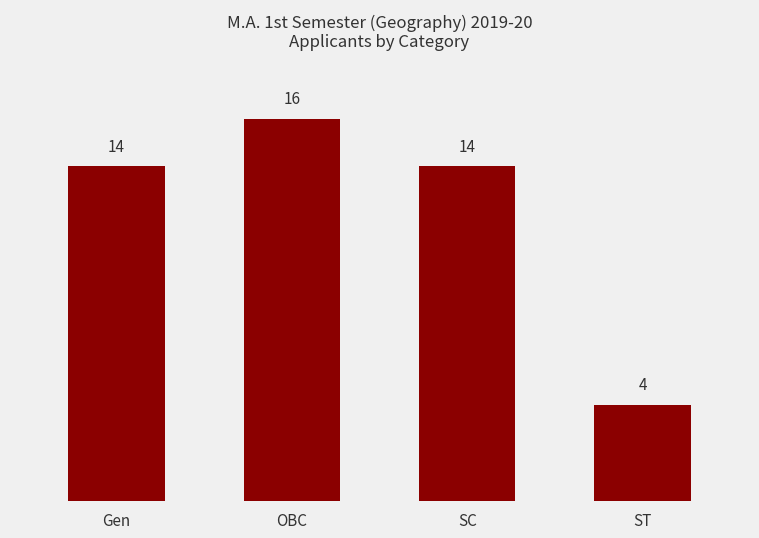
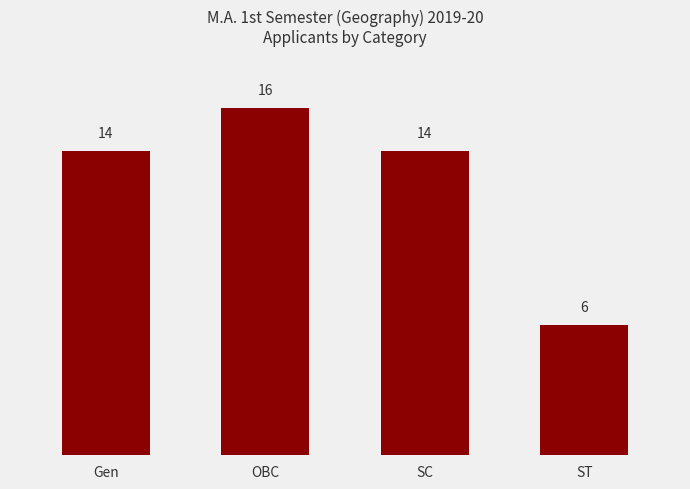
  {
    "Gen": 14,
    "OBC": 16,
    "SC": 14,
-   "ST": 4
+   "ST": 6
  }
